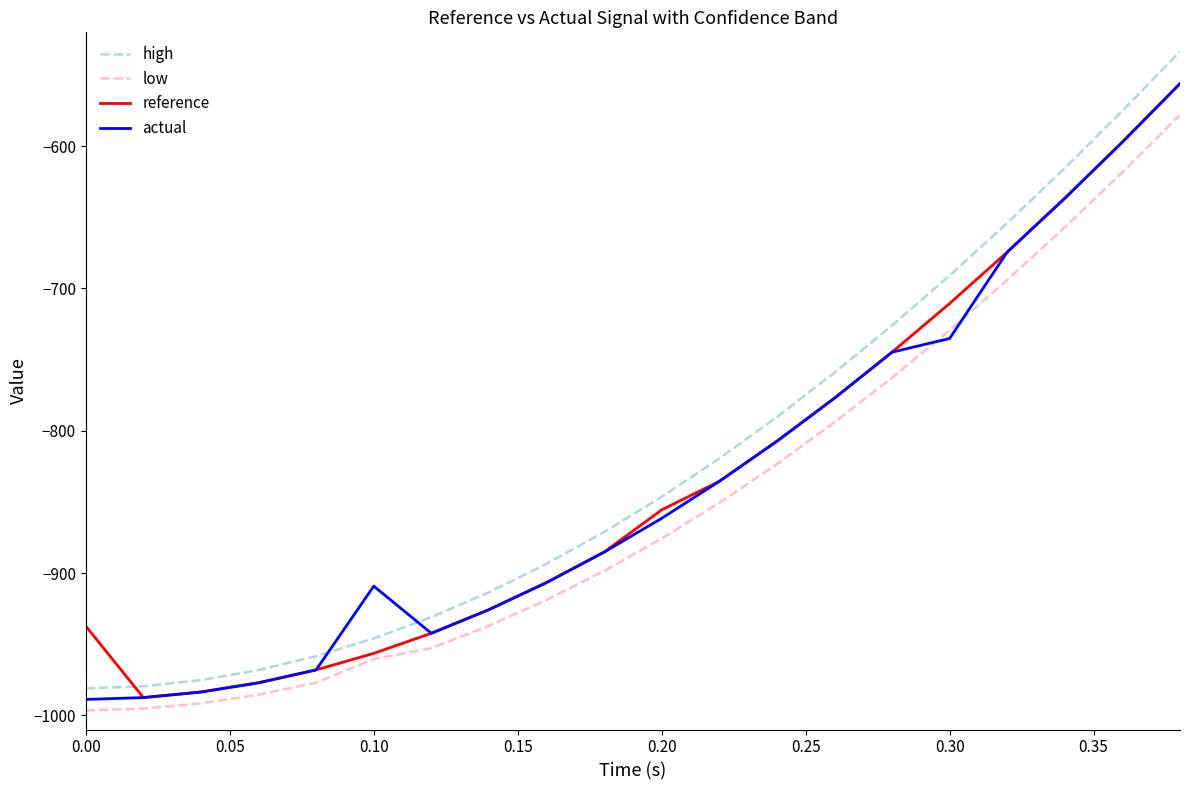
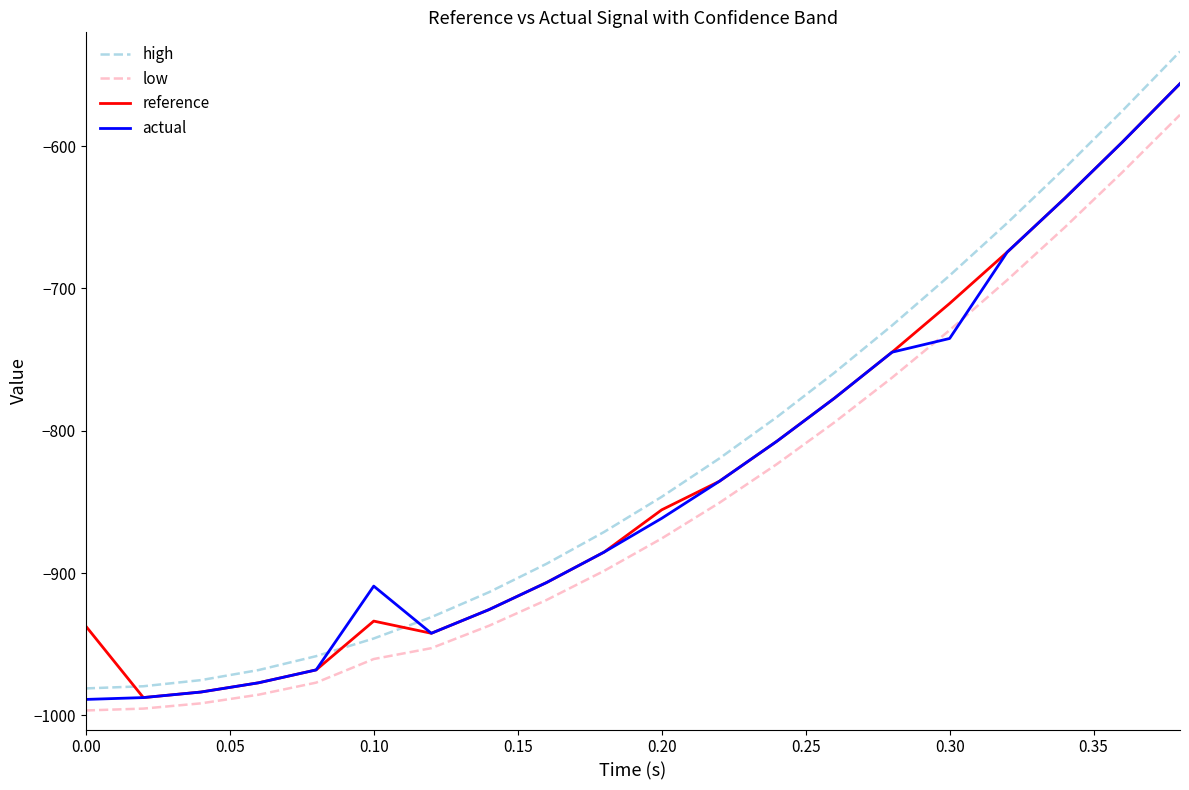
  {
    "high": {
      "0.00": -981,
      "0.10": -946,
      "0.20": -846,
      "0.30": -691
    },
    "low": {
      "0.00": -997,
      "0.10": -960,
      "0.20": -876,
      "0.30": -729
    },
    "reference": {
      "0.00": -937,
-     "0.10": -956,
+     "0.10": -934,
      "0.20": -856,
      "0.30": -711
    },
    "actual": {
      "0.00": -989,
      "0.10": -909,
      "0.20": -862,
      "0.30": -735
    }
  }
